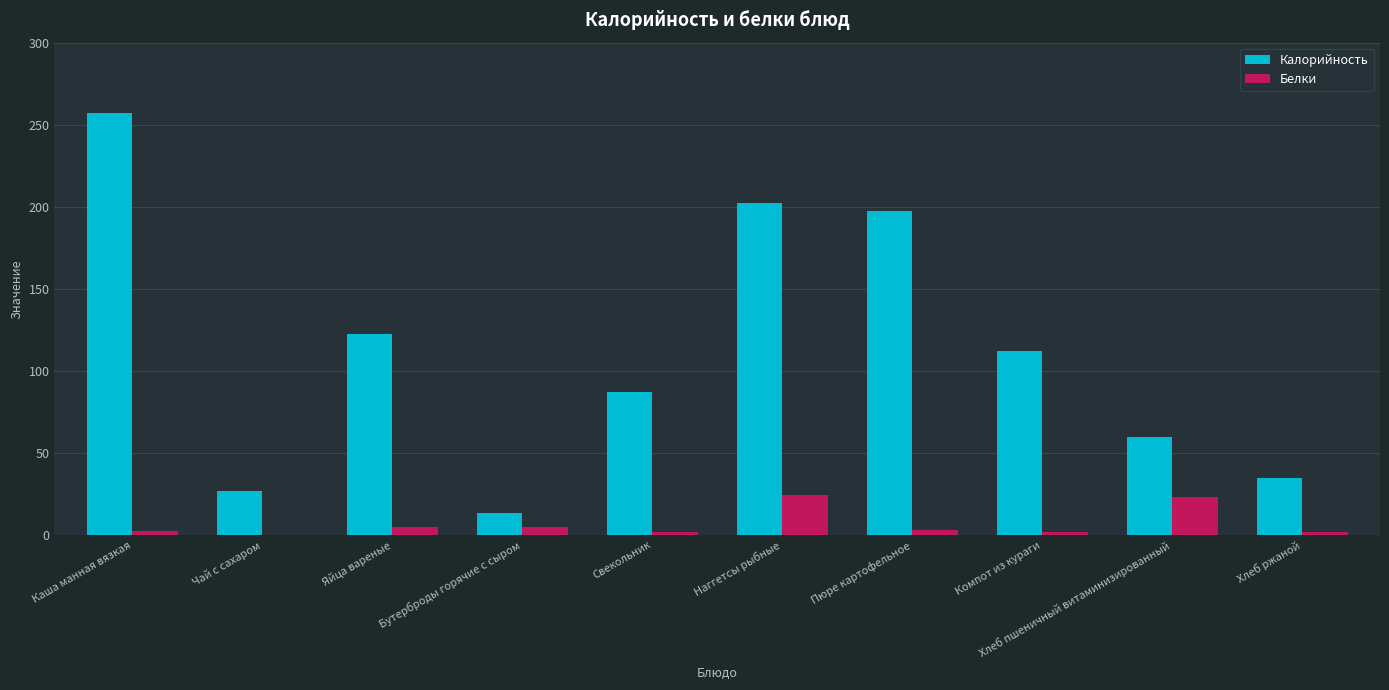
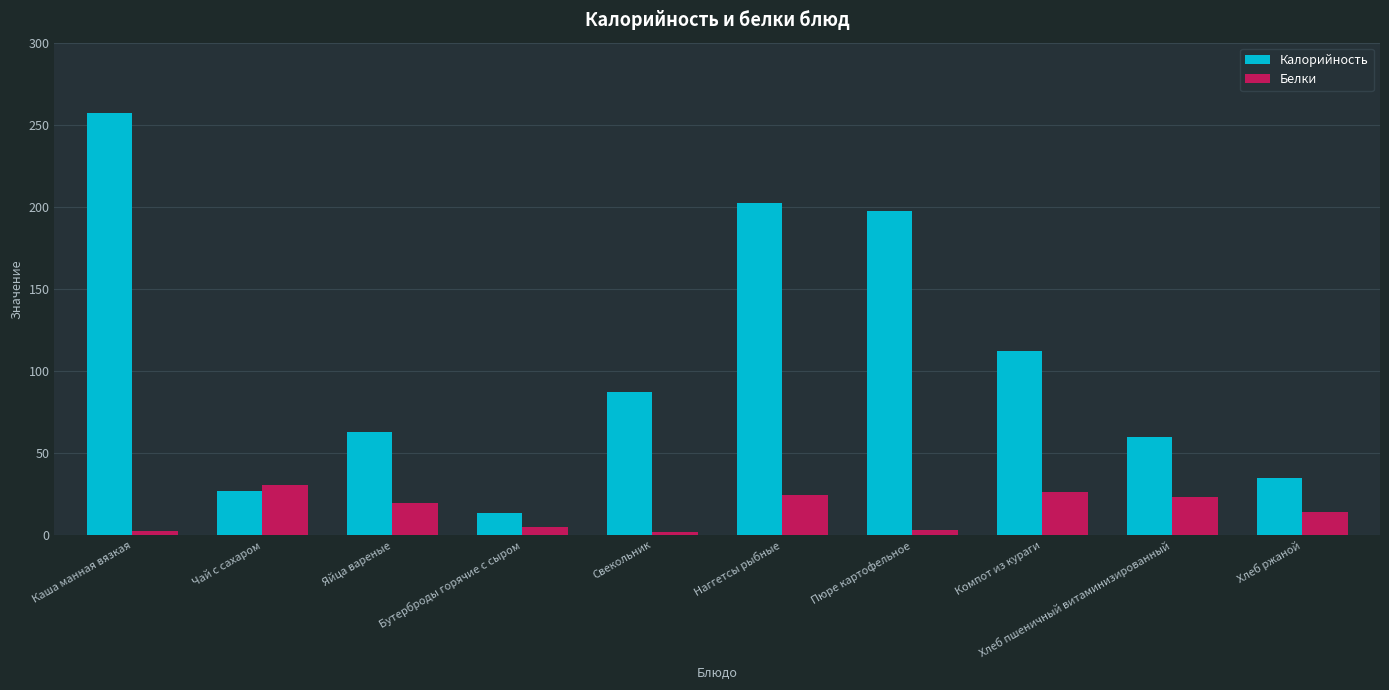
  {
    "Калорийность": {
      "Каша манная вязкая": 257,
      "Чай с сахаром": 27,
-     "Яйца вареные": 123,
+     "Яйца вареные": 63,
      "Бутерброды горячие с сыром": 13,
      "Свекольник": 87,
      "Наггетсы рыбные": 202,
      "Пюре картофельное": 197,
      "Компот из кураги": 112,
      "Хлеб пшеничный витаминизированный": 60,
      "Хлеб ржаной": 35
    },
    "Белки": {
      "Каша манная вязкая": 3,
-     "Чай с сахаром": 0,
-     "Яйца вареные": 5,
+     "Чай с сахаром": 30,
+     "Яйца вареные": 20,
      "Бутерброды горячие с сыром": 5,
      "Свекольник": 2,
      "Наггетсы рыбные": 25,
      "Пюре картофельное": 3,
-     "Компот из кураги": 2,
+     "Компот из кураги": 26,
      "Хлеб пшеничный витаминизированный": 23,
-     "Хлеб ржаной": 2
+     "Хлеб ржаной": 14
    }
  }
